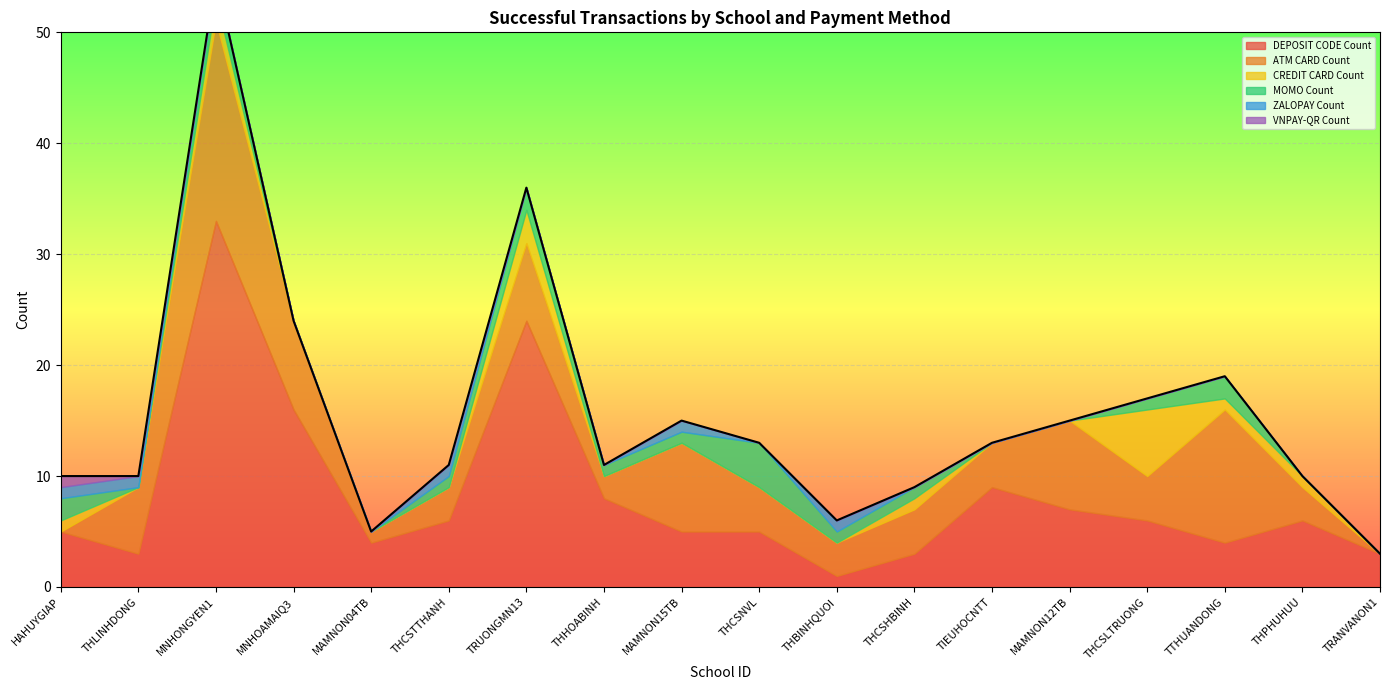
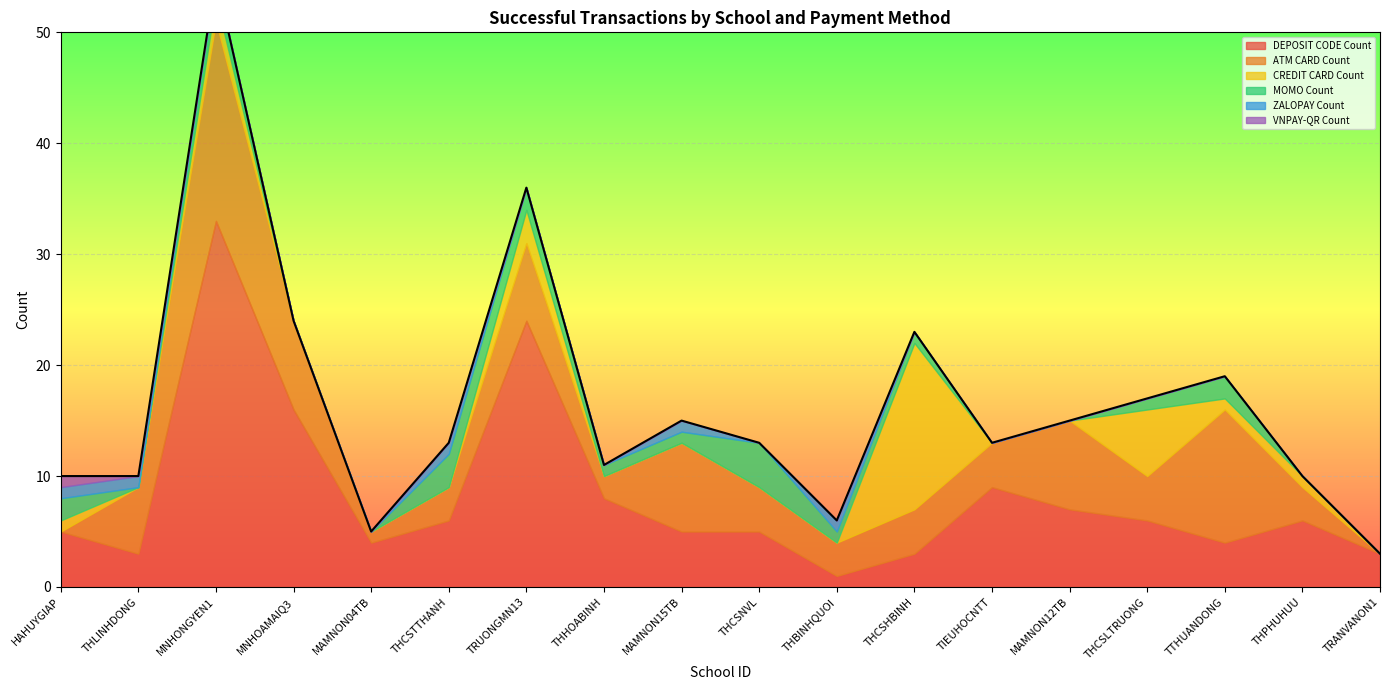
  {
    "CREDIT CARD Count": {
      "HAHUYGIAP": 1,
      "TRUONGMN13": 3,
-     "THCSHBINH": 1,
+     "THCSHBINH": 15,
      "THCSLTRUONG": 6,
      "TTHUANDONG": 1
    },
    "MOMO Count": {
      "HAHUYGIAP": 2,
-     "THCSTTHANH": 1,
+     "THCSTTHANH": 3,
      "MAMNON15TB": 1,
      "THBINHQUOI": 1
    },
    "ZALOPAY Count": {
      "HAHUYGIAP": 1
    },
    "VNPAY-QR Count": {
      "HAHUYGIAP": 1
    }
  }
